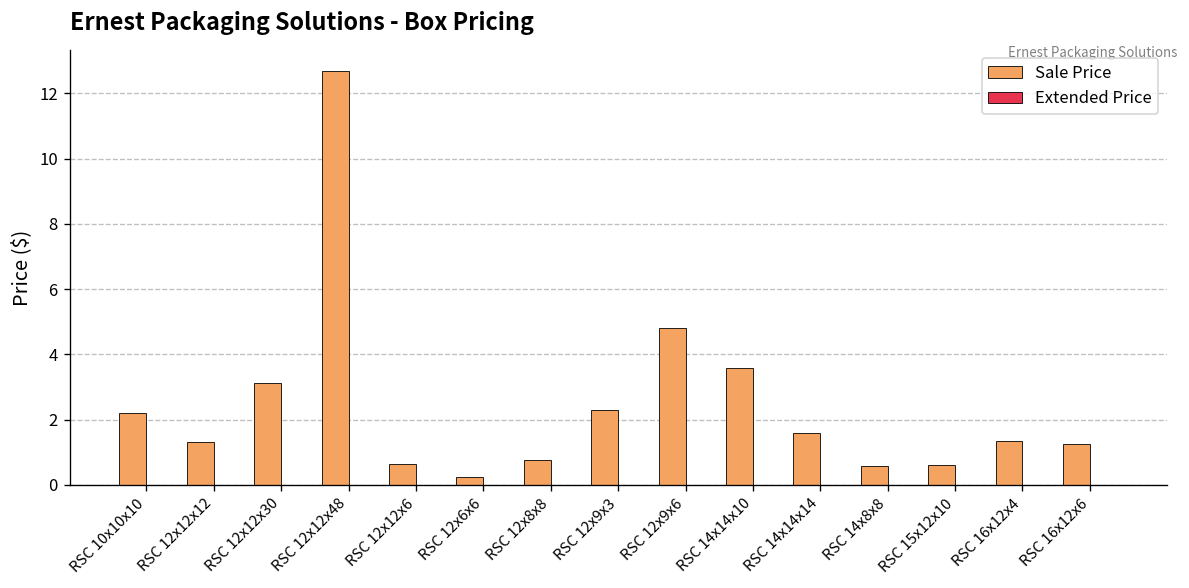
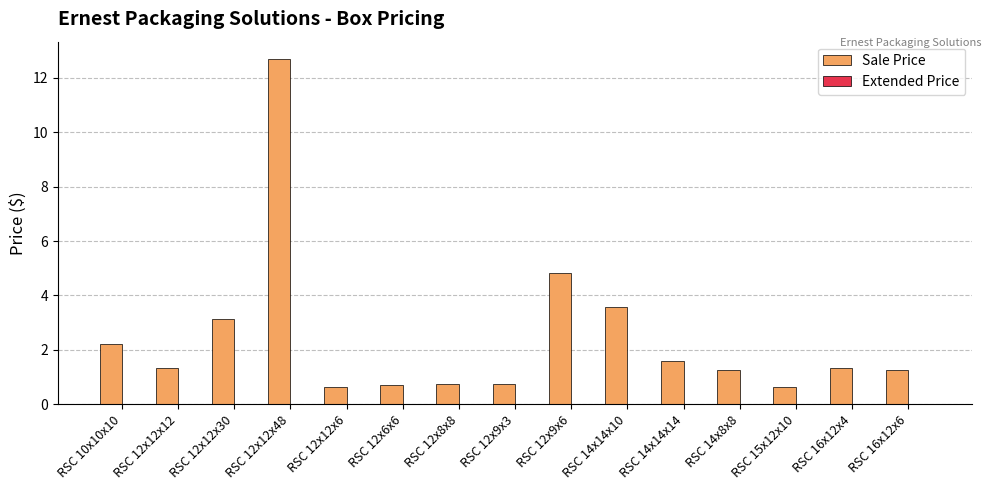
  {
    "Sale Price": {
      "RSC 10x10x10": 2.2,
      "RSC 12x12x12": 1.3,
      "RSC 12x12x30": 3.1,
      "RSC 12x12x48": 12.7,
      "RSC 12x12x6": 0.6,
-     "RSC 12x6x6": 0.2,
+     "RSC 12x6x6": 0.7,
      "RSC 12x8x8": 0.8,
-     "RSC 12x9x3": 2.3,
+     "RSC 12x9x3": 0.7,
      "RSC 12x9x6": 4.8,
      "RSC 14x14x10": 3.6,
      "RSC 14x14x14": 1.6,
-     "RSC 14x8x8": 0.6,
+     "RSC 14x8x8": 1.3,
      "RSC 15x12x10": 0.6,
      "RSC 16x12x4": 1.3,
      "RSC 16x12x6": 1.2
    },
    "Extended Price": {
      "RSC 10x10x10": 0.0,
      "RSC 12x12x12": 0.0,
      "RSC 12x12x30": 0.0,
      "RSC 12x12x48": 0.0,
      "RSC 12x12x6": 0.0,
      "RSC 12x6x6": 0.0,
      "RSC 12x8x8": 0.0,
      "RSC 12x9x3": 0.0,
      "RSC 12x9x6": 0.0,
      "RSC 14x14x10": 0.0,
      "RSC 14x14x14": 0.0,
      "RSC 14x8x8": 0.0,
      "RSC 15x12x10": 0.0,
      "RSC 16x12x4": 0.0,
      "RSC 16x12x6": 0.0
    }
  }
